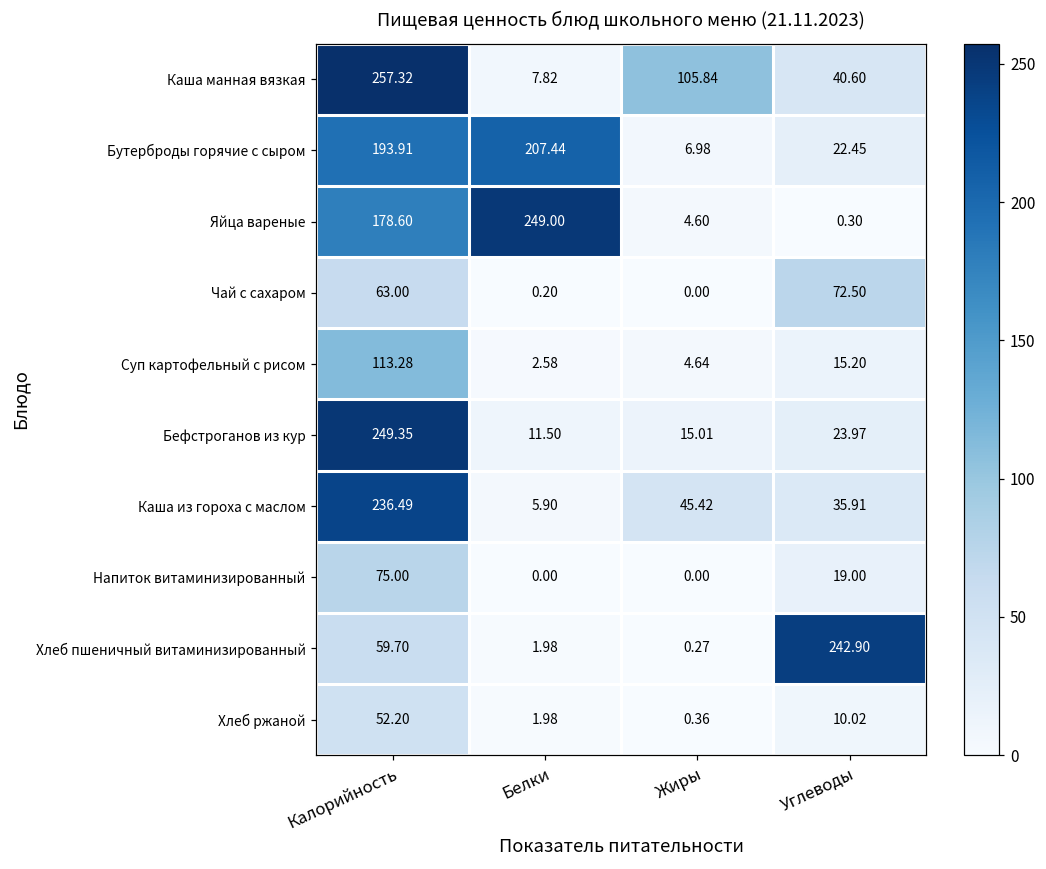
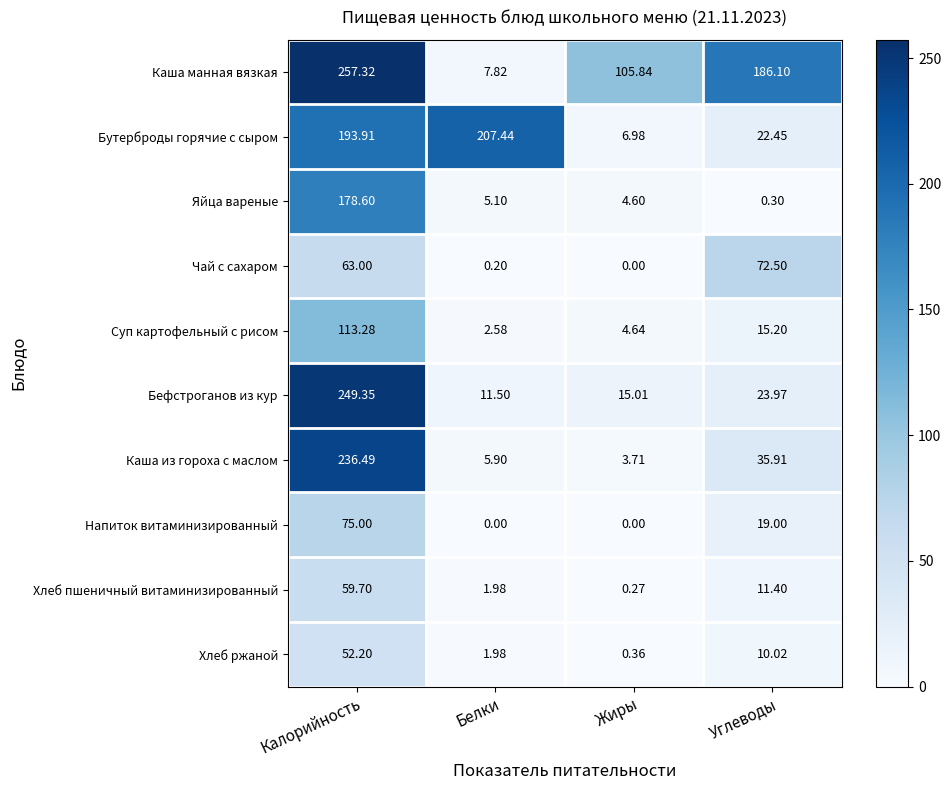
  {
    "Каша манная вязкая": {
      "Калорийность": 257.32,
      "Белки": 7.82,
      "Жиры": 105.84,
-     "Углеводы": 40.60
+     "Углеводы": 186.10
    },
    "Бутерброды горячие с сыром": {
      "Калорийность": 193.91,
      "Белки": 207.44,
      "Жиры": 6.98,
      "Углеводы": 22.45
    },
    "Яйца вареные": {
      "Калорийность": 178.60,
-     "Белки": 249.00,
+     "Белки": 5.10,
      "Жиры": 4.60,
      "Углеводы": 0.30
    },
    "Чай с сахаром": {
      "Калорийность": 63.00,
      "Белки": 0.20,
      "Жиры": 0.00,
      "Углеводы": 72.50
    },
    "Суп картофельный с рисом": {
      "Калорийность": 113.28,
      "Белки": 2.58,
      "Жиры": 4.64,
      "Углеводы": 15.20
    },
    "Бефстроганов из кур": {
      "Калорийность": 249.35,
      "Белки": 11.50,
      "Жиры": 15.01,
      "Углеводы": 23.97
    },
    "Каша из гороха с маслом": {
      "Калорийность": 236.49,
      "Белки": 5.90,
-     "Жиры": 45.42,
+     "Жиры": 3.71,
      "Углеводы": 35.91
    },
    "Напиток витаминизированный": {
      "Калорийность": 75.00,
      "Белки": 0.00,
      "Жиры": 0.00,
      "Углеводы": 19.00
    },
    "Хлеб пшеничный витаминизированный": {
      "Калорийность": 59.70,
      "Белки": 1.98,
      "Жиры": 0.27,
-     "Углеводы": 242.90
+     "Углеводы": 11.40
    },
    "Хлеб ржаной": {
      "Калорийность": 52.20,
      "Белки": 1.98,
      "Жиры": 0.36,
      "Углеводы": 10.02
    }
  }
